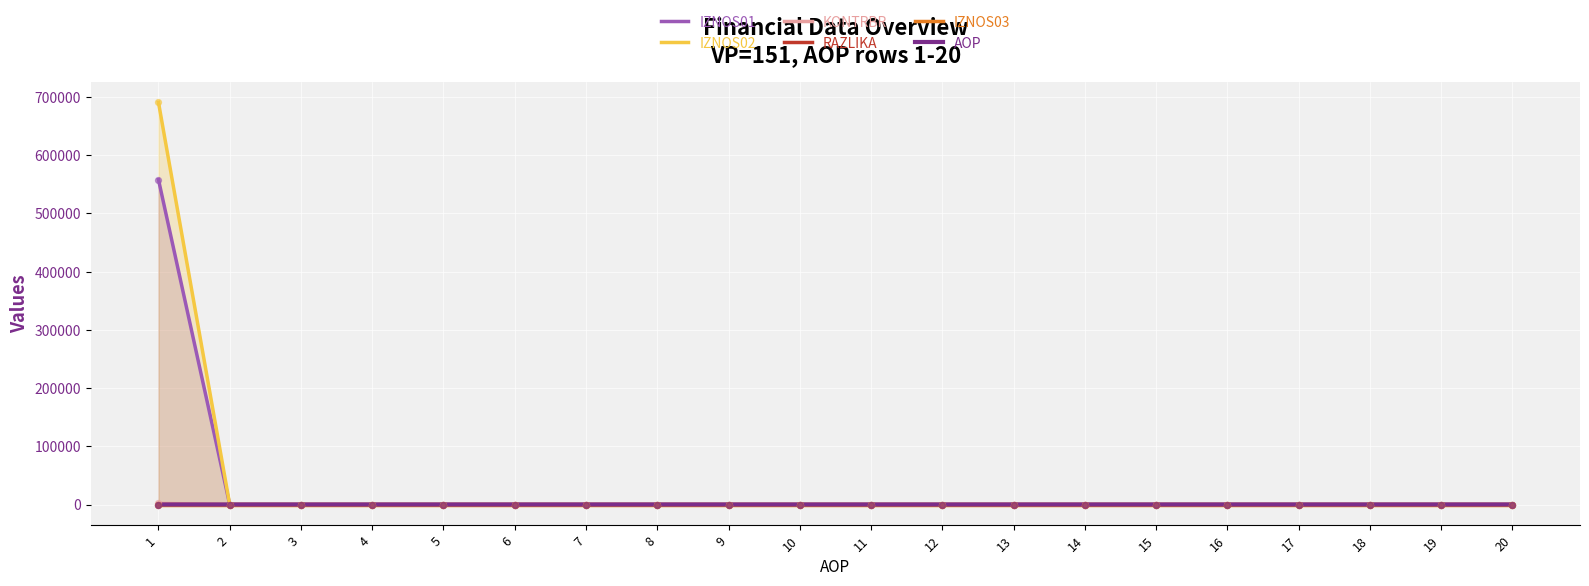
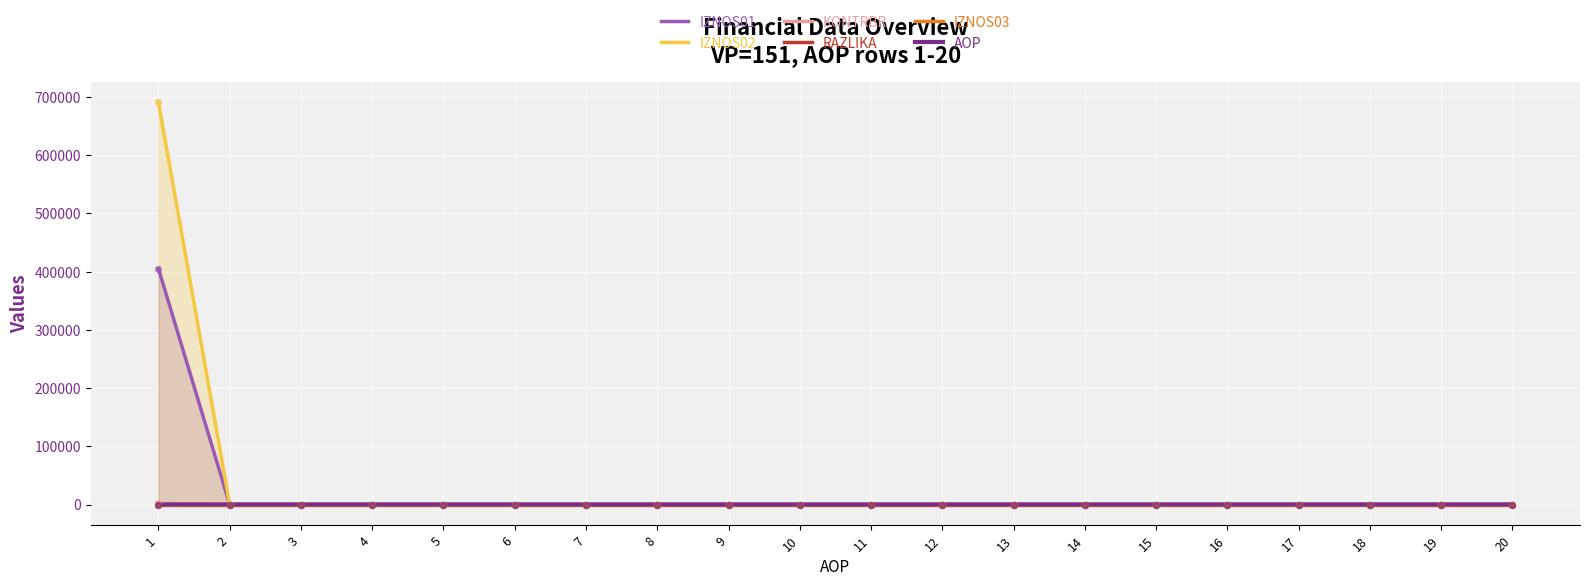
  {
    "IZNOS01": {
-     "1": 560000
+     "1": 400000
    },
    "IZNOS02": {
      "1": 690000
    }
  }
